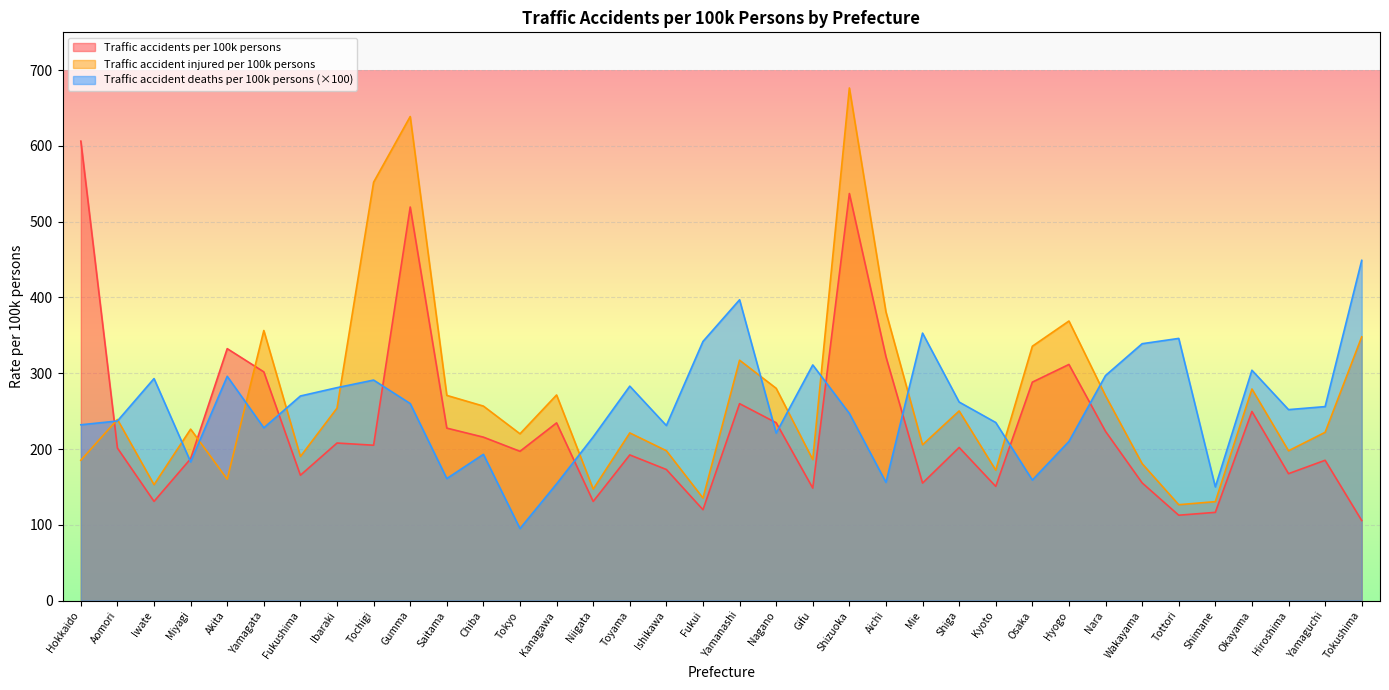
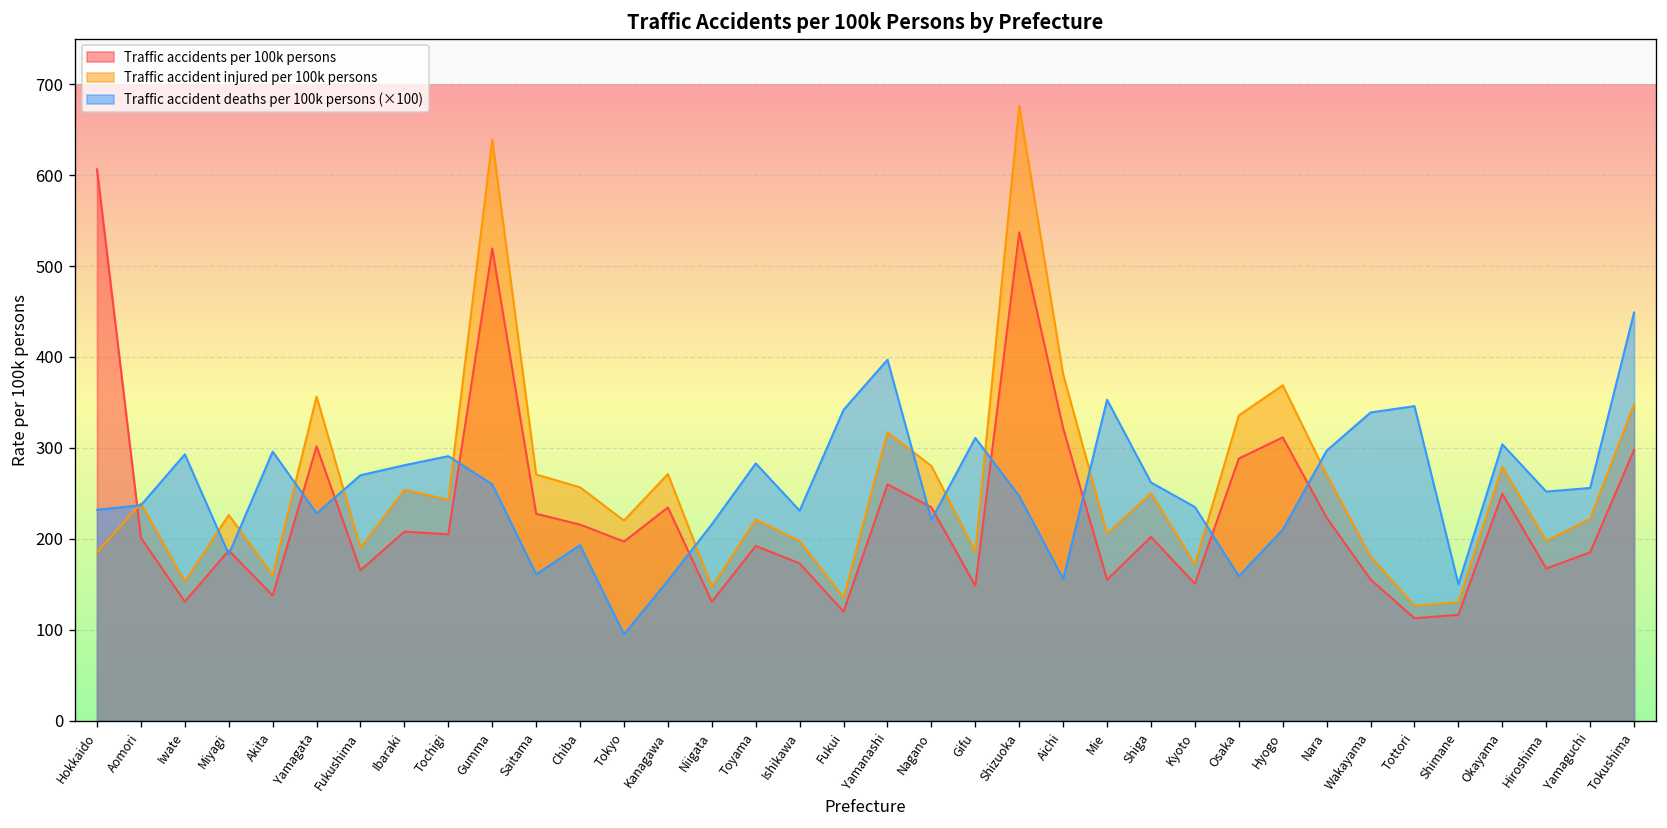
  {
    "Traffic accidents per 100k persons": {
      "Hokkaido": 610,
      "Aomori": 200,
      "Iwate": 130,
      "Miyagi": 190,
-     "Akita": 330,
+     "Akita": 140,
      "Yamagata": 300,
      "Fukushima": 170,
      "Ibaraki": 210,
      "Tochigi": 210,
      "Gumma": 520,
      "Saitama": 230,
      "Chiba": 220,
      "Tokyo": 200,
      "Kanagawa": 230,
      "Niigata": 130,
      "Toyama": 190,
      "Ishikawa": 170,
      "Fukui": 120,
      "Yamanashi": 260,
      "Nagano": 230,
      "Gifu": 150,
      "Shizuoka": 540,
      "Aichi": 320,
      "Mie": 160,
      "Shiga": 200,
      "Kyoto": 150,
      "Osaka": 290,
      "Hyogo": 310,
      "Nara": 220,
      "Wakayama": 160,
      "Tottori": 110,
      "Shimane": 120,
      "Okayama": 250,
      "Hiroshima": 170,
      "Yamaguchi": 190,
-     "Tokushima": 110
+     "Tokushima": 300
    },
    "Traffic accident injured per 100k persons": {
      "Hokkaido": 190,
      "Iwate": 150,
      "Miyagi": 230,
      "Akita": 160,
      "Yamagata": 360,
      "Fukushima": 190,
      "Ibaraki": 250,
-     "Tochigi": 550,
+     "Tochigi": 240,
      "Gumma": 640,
      "Saitama": 270,
      "Chiba": 260,
      "Tokyo": 220,
      "Kanagawa": 270,
      "Niigata": 150,
      "Toyama": 220,
      "Ishikawa": 200,
      "Fukui": 140,
      "Yamanashi": 320,
      "Nagano": 280,
      "Gifu": 190,
      "Shizuoka": 680,
      "Aichi": 380,
      "Mie": 210,
      "Shiga": 250,
      "Kyoto": 170,
      "Osaka": 340,
      "Hyogo": 370,
      "Nara": 270,
      "Wakayama": 180,
      "Tottori": 130,
      "Shimane": 130,
      "Okayama": 280,
      "Hiroshima": 200,
      "Yamaguchi": 220,
      "Tokushima": 350
    },
    "Traffic accident deaths per 100k persons (×100)": {
      "Hokkaido": 230,
      "Iwate": 290,
      "Miyagi": 180,
      "Akita": 300,
      "Yamagata": 230,
      "Fukushima": 270,
      "Ibaraki": 280,
      "Tochigi": 290,
      "Gumma": 260,
      "Saitama": 160,
      "Chiba": 190,
      "Tokyo": 100,
      "Kanagawa": 150,
      "Niigata": 220,
      "Toyama": 280,
      "Ishikawa": 230,
      "Fukui": 340,
      "Yamanashi": 400,
      "Nagano": 220,
      "Gifu": 310,
      "Shizuoka": 250,
      "Aichi": 160,
      "Mie": 350,
      "Shiga": 260,
      "Kyoto": 240,
      "Osaka": 160,
      "Hyogo": 210,
      "Nara": 300,
      "Wakayama": 340,
      "Tottori": 350,
      "Shimane": 150,
      "Okayama": 300,
      "Hiroshima": 250,
      "Yamaguchi": 260,
      "Tokushima": 450
    }
  }
